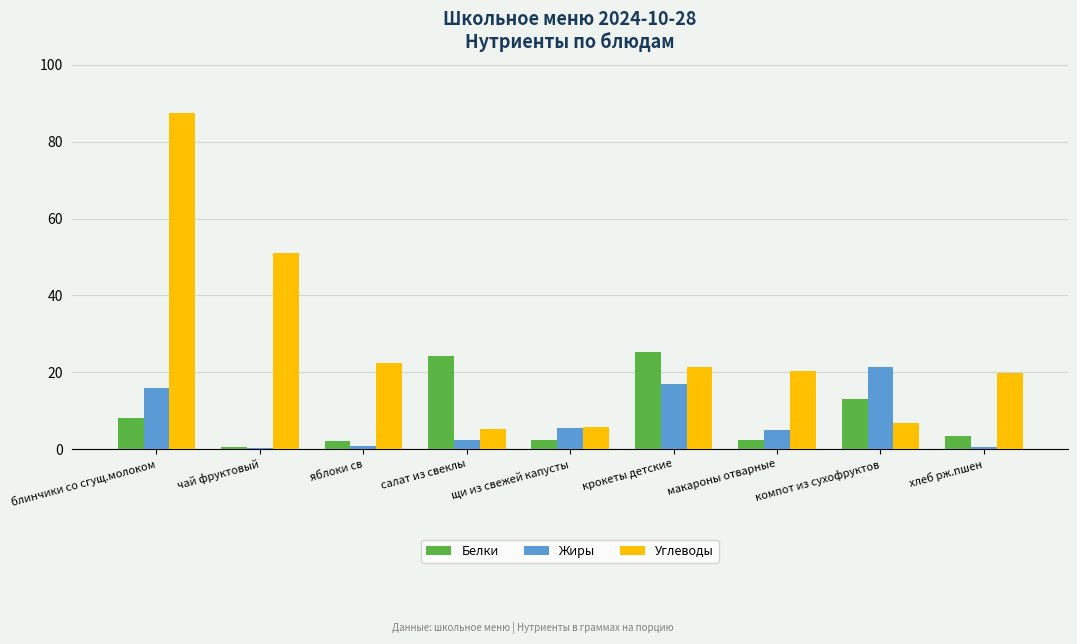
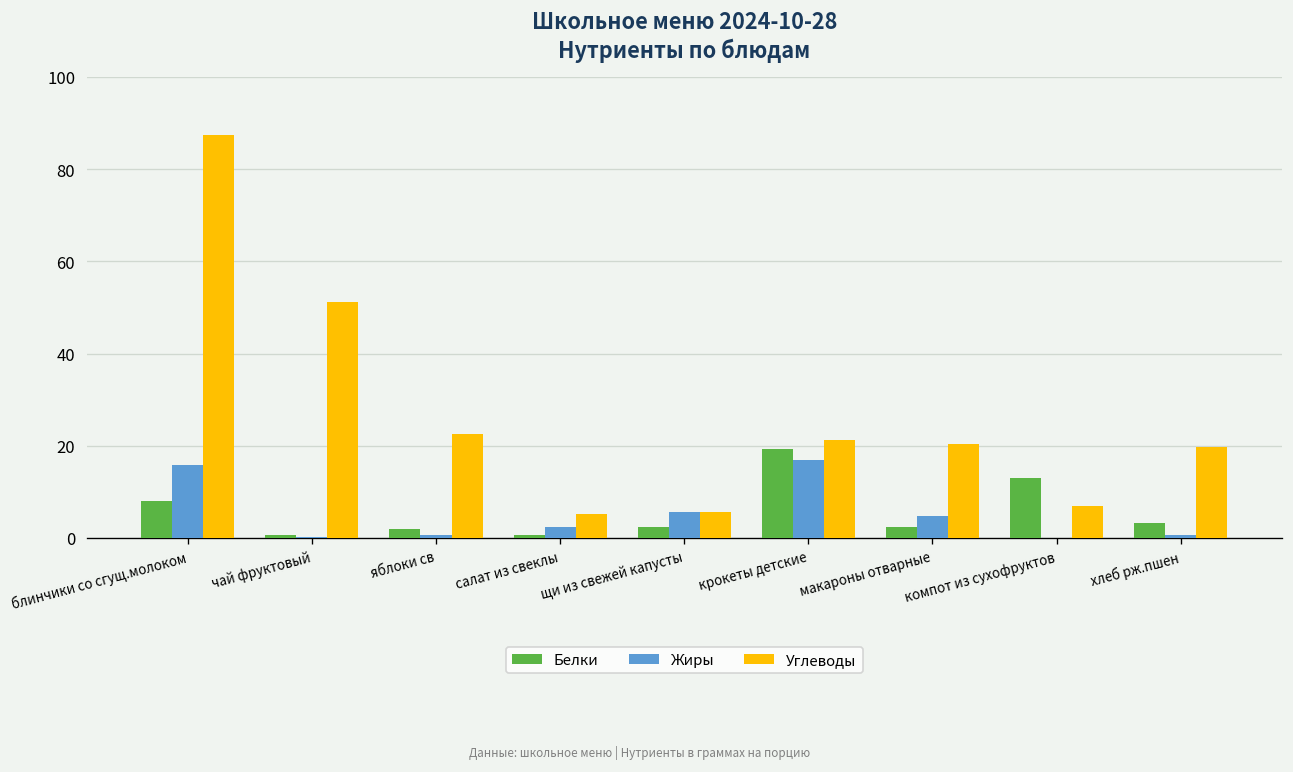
  {
    "Белки": {
      "блинчики со сгущ.молоком": 8,
      "яблоки св": 2,
-     "салат из свеклы": 24,
+     "салат из свеклы": 1,
      "щи из свежей капусты": 2,
-     "крокеты детские": 25,
+     "крокеты детские": 19,
      "макароны отварные": 2,
      "компот из сухофруктов": 13,
      "хлеб рж.пшен": 3
    },
    "Жиры": {
      "блинчики со сгущ.молоком": 16,
      "яблоки св": 1,
      "салат из свеклы": 3,
      "щи из свежей капусты": 6,
      "крокеты детские": 17,
      "макароны отварные": 5,
-     "компот из сухофруктов": 21
+     "компот из сухофруктов": 0
    },
    "Углеводы": {
      "блинчики со сгущ.молоком": 88,
      "чай фруктовый": 51,
      "яблоки св": 23,
      "салат из свеклы": 5,
      "щи из свежей капусты": 6,
      "крокеты детские": 21,
      "макароны отварные": 20,
      "компот из сухофруктов": 7,
      "хлеб рж.пшен": 20
    }
  }
